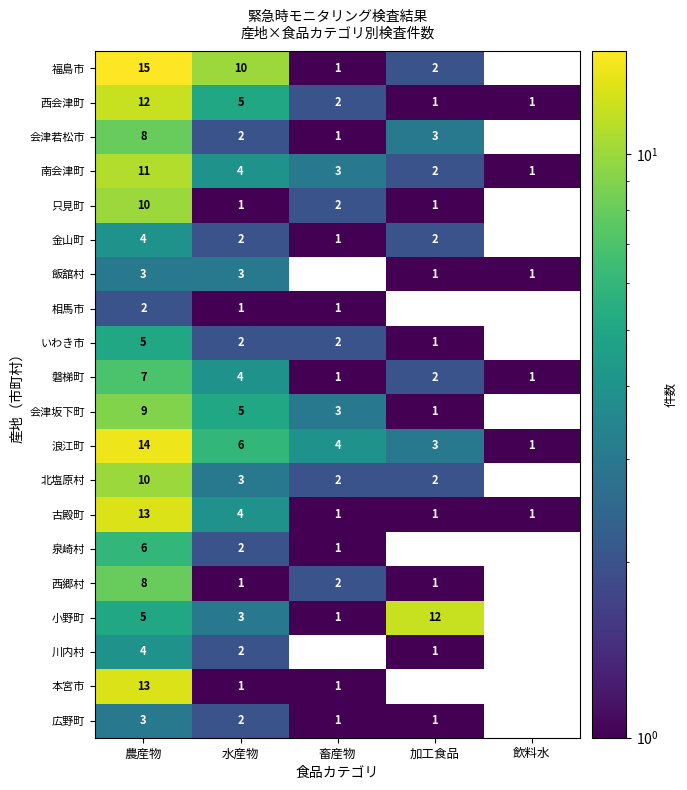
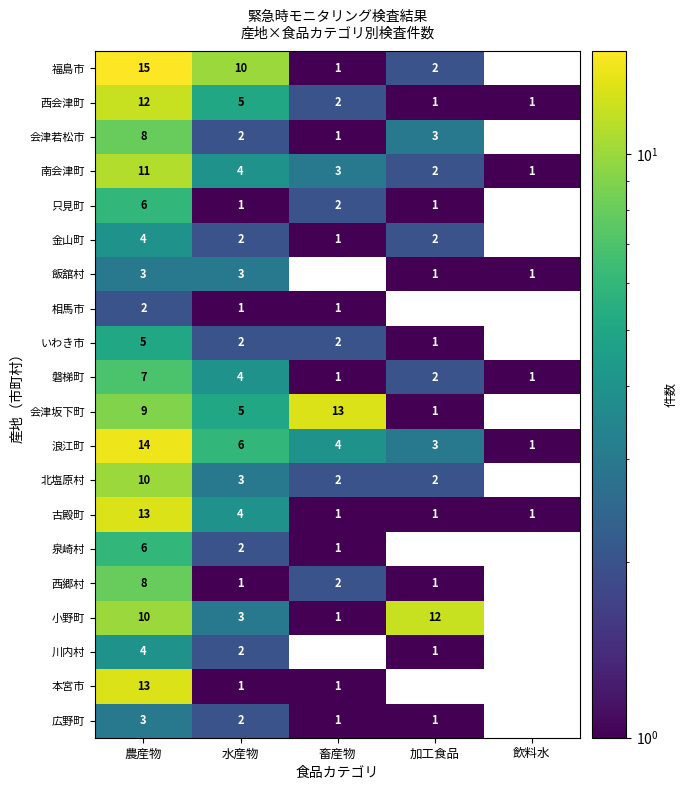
  {
    "福島市": {
      "農産物": 15,
      "水産物": 10,
      "畜産物": 1,
      "加工食品": 2
    },
    "西会津町": {
      "農産物": 12,
      "水産物": 5,
      "畜産物": 2,
      "加工食品": 1,
      "飲料水": 1
    },
    "会津若松市": {
      "農産物": 8,
      "水産物": 2,
      "畜産物": 1,
      "加工食品": 3
    },
    "南会津町": {
      "農産物": 11,
      "水産物": 4,
      "畜産物": 3,
      "加工食品": 2,
      "飲料水": 1
    },
    "只見町": {
-     "農産物": 10,
+     "農産物": 6,
      "水産物": 1,
      "畜産物": 2,
      "加工食品": 1
    },
    "金山町": {
      "農産物": 4,
      "水産物": 2,
      "畜産物": 1,
      "加工食品": 2
    },
    "飯舘村": {
      "農産物": 3,
      "水産物": 3,
      "加工食品": 1,
      "飲料水": 1
    },
    "相馬市": {
      "農産物": 2,
      "水産物": 1,
      "畜産物": 1
    },
    "いわき市": {
      "農産物": 5,
      "水産物": 2,
      "畜産物": 2,
      "加工食品": 1
    },
    "磐梯町": {
      "農産物": 7,
      "水産物": 4,
      "畜産物": 1,
      "加工食品": 2,
      "飲料水": 1
    },
    "会津坂下町": {
      "農産物": 9,
      "水産物": 5,
-     "畜産物": 3,
+     "畜産物": 13,
      "加工食品": 1
    },
    "浪江町": {
      "農産物": 14,
      "水産物": 6,
      "畜産物": 4,
      "加工食品": 3,
      "飲料水": 1
    },
    "北塩原村": {
      "農産物": 10,
      "水産物": 3,
      "畜産物": 2,
      "加工食品": 2
    },
    "古殿町": {
      "農産物": 13,
      "水産物": 4,
      "畜産物": 1,
      "加工食品": 1,
      "飲料水": 1
    },
    "泉崎村": {
      "農産物": 6,
      "水産物": 2,
      "畜産物": 1
    },
    "西郷村": {
      "農産物": 8,
      "水産物": 1,
      "畜産物": 2,
      "加工食品": 1
    },
    "小野町": {
-     "農産物": 5,
+     "農産物": 10,
      "水産物": 3,
      "畜産物": 1,
      "加工食品": 12
    },
    "川内村": {
      "農産物": 4,
      "水産物": 2,
      "加工食品": 1
    },
    "本宮市": {
      "農産物": 13,
      "水産物": 1,
      "畜産物": 1
    },
    "広野町": {
      "農産物": 3,
      "水産物": 2,
      "畜産物": 1,
      "加工食品": 1
    }
  }
